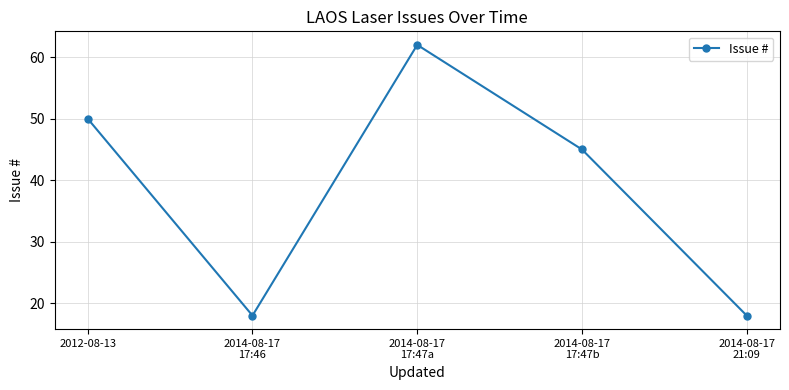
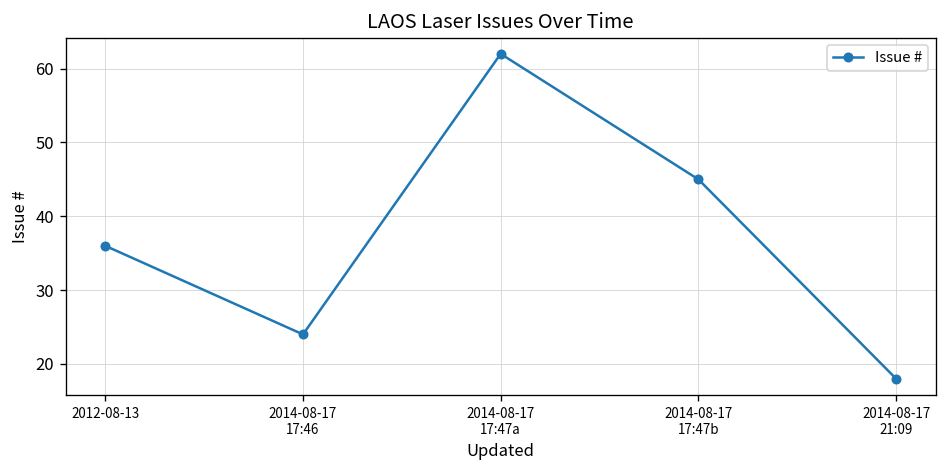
  {
-   "2012-08-13": 50,
-   "2014-08-17 17:46": 18,
+   "2012-08-13": 36,
+   "2014-08-17 17:46": 24,
    "2014-08-17 17:47a": 62,
    "2014-08-17 17:47b": 45,
    "2014-08-17 21:09": 18
  }
